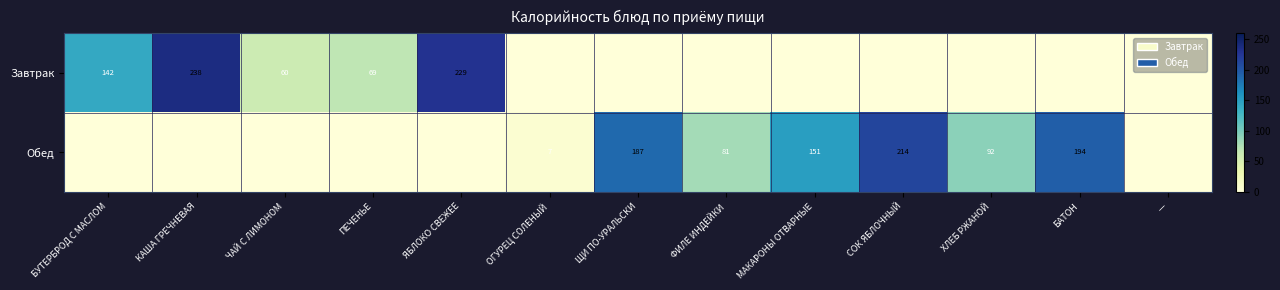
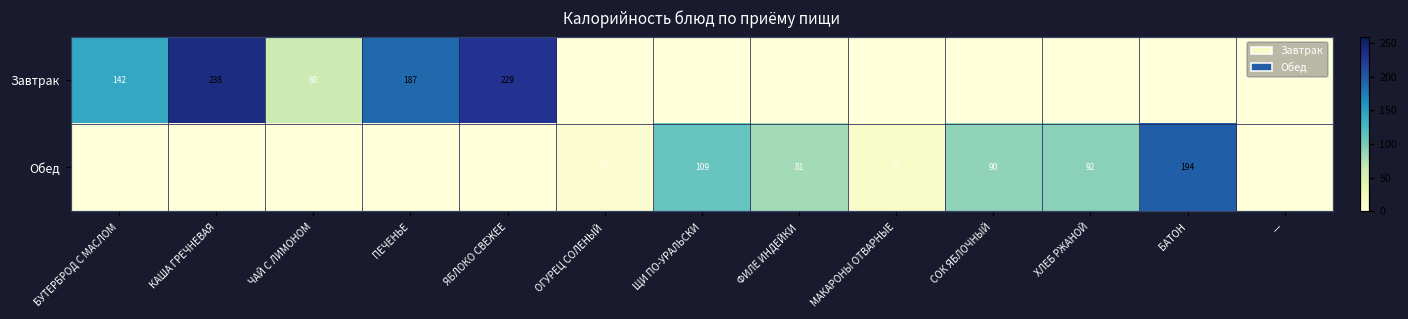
  {
    "Завтрак": {
      "БУТЕРБРОД С МАСЛОМ": 142,
      "КАША ГРЕЧНЕВАЯ": 238,
      "ЧАЙ С ЛИМОНОМ": 60,
-     "ПЕЧЕНЬЕ": 69,
+     "ПЕЧЕНЬЕ": 187,
      "ЯБЛОКО СВЕЖЕЕ": 229
    },
    "Обед": {
-     "ЩИ ПО-УРАЛЬСКИ": 187,
+     "ЩИ ПО-УРАЛЬСКИ": 109,
      "ФИЛЕ ИНДЕЙКИ": 81,
-     "МАКАРОНЫ ОТВАРНЫЕ": 151,
-     "СОК ЯБЛОЧНЫЙ": 214,
+     "МАКАРОНЫ ОТВАРНЫЕ": 13,
+     "СОК ЯБЛОЧНЫЙ": 90,
      "ХЛЕБ РЖАНОЙ": 92,
      "БАТОН": 194
    }
  }
